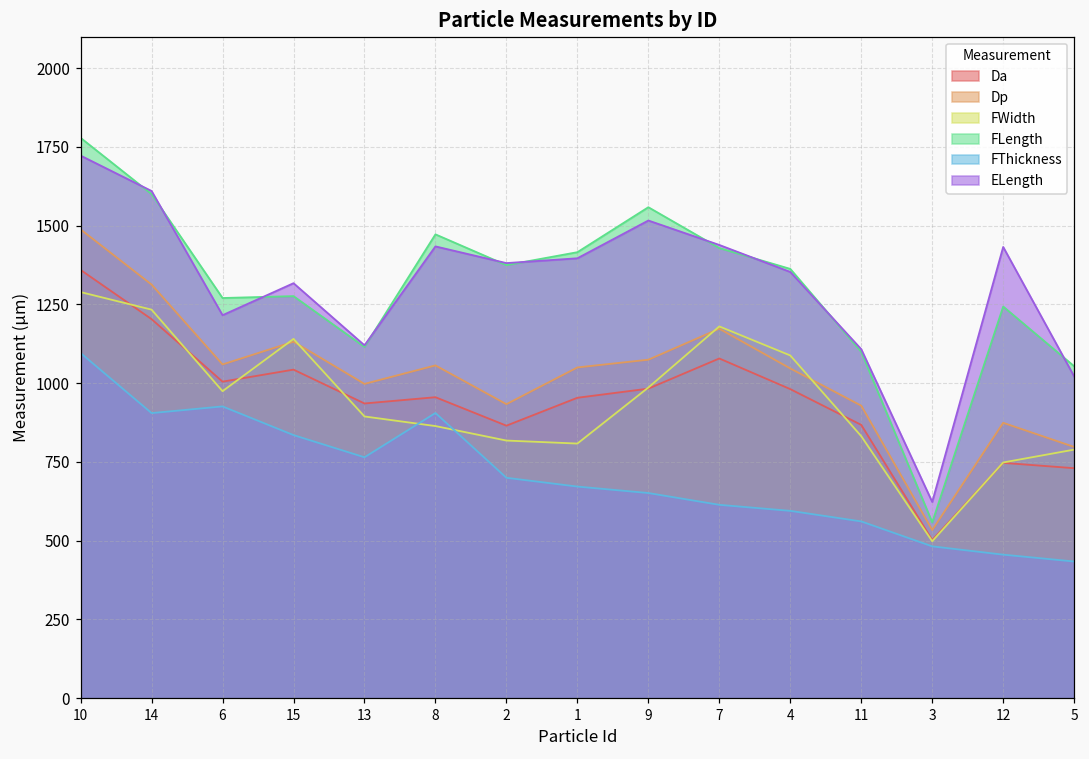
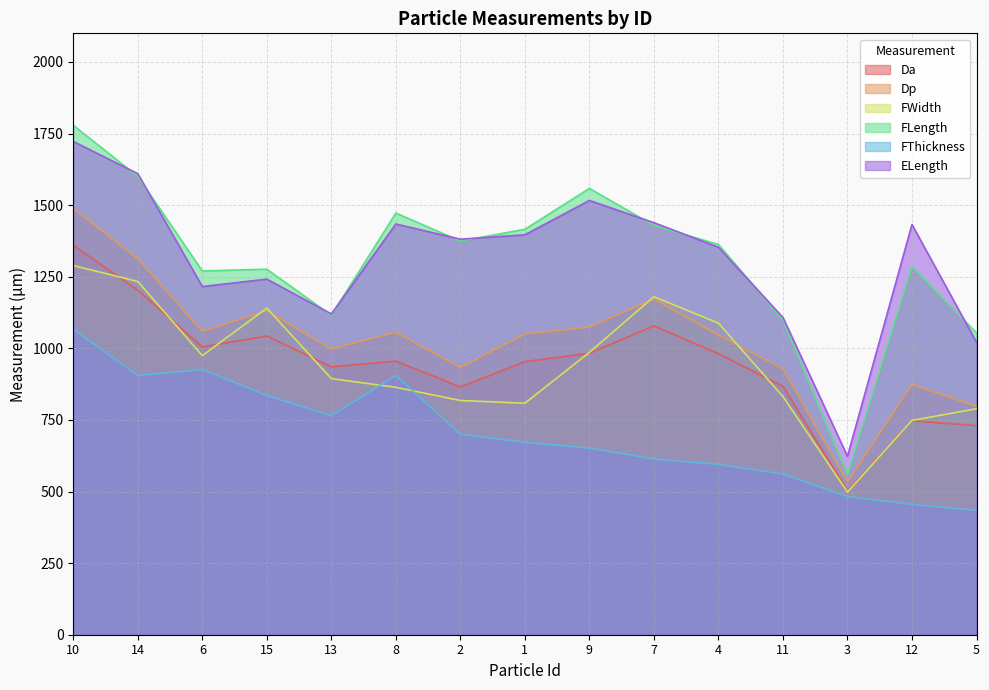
  {
    "FLength": {
      "10": 1780,
      "14": 1600,
      "6": 1270,
      "15": 1280,
      "8": 1470,
      "1": 1420,
      "9": 1560,
      "7": 1430,
      "4": 1360,
      "3": 560,
-     "12": 1240,
+     "12": 1290,
      "5": 1050
    },
    "FThickness": {
-     "10": 1100,
+     "10": 1070,
      "14": 910,
      "6": 930,
      "15": 840,
      "13": 760,
      "8": 910,
      "2": 700,
      "1": 670,
      "9": 650,
      "7": 610,
      "4": 590,
      "11": 560,
      "3": 480,
      "12": 460,
      "5": 430
    },
    "ELength": {
      "10": 1720,
      "14": 1610,
      "6": 1220,
-     "15": 1320,
+     "15": 1240,
      "8": 1430,
      "1": 1400,
      "9": 1520,
      "7": 1440,
      "4": 1350,
      "3": 620,
      "12": 1430,
      "5": 1020
    }
  }
